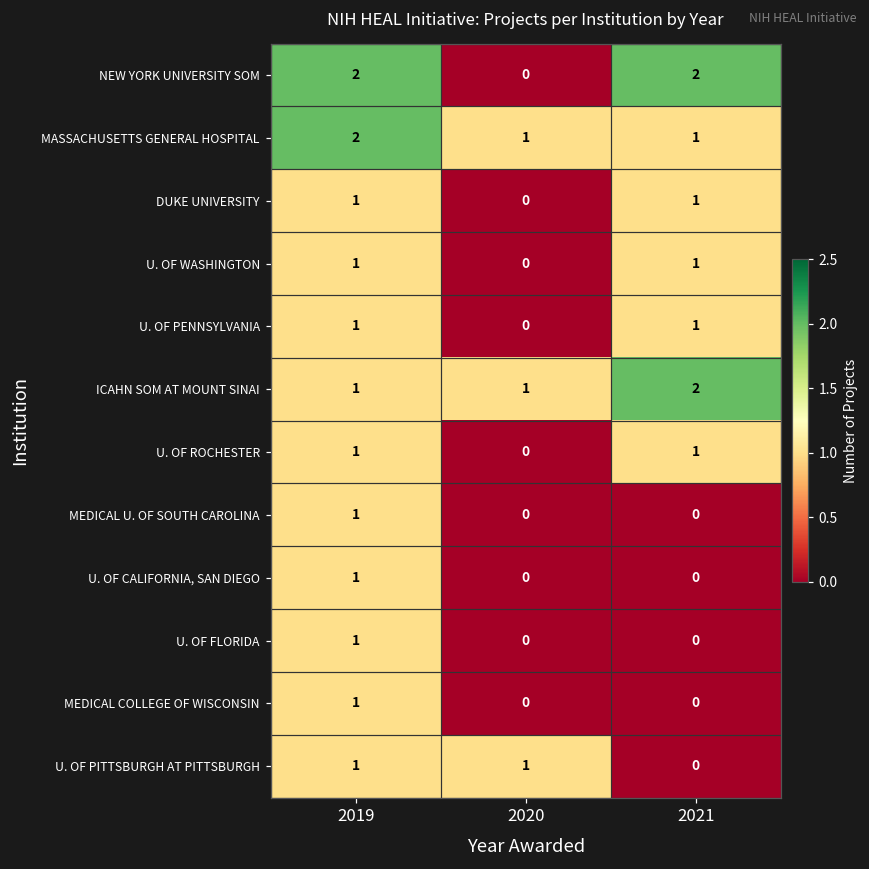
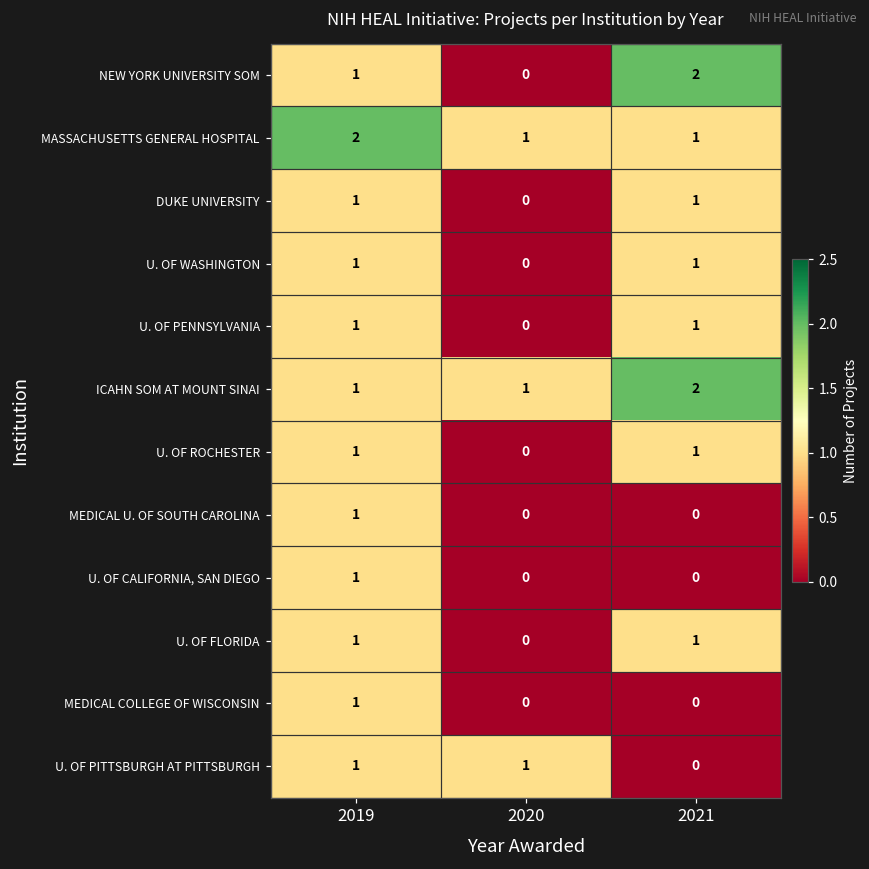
  {
    "NEW YORK UNIVERSITY SOM": {
-     "2019": 2,
+     "2019": 1,
      "2020": 0,
      "2021": 2
    },
    "MASSACHUSETTS GENERAL HOSPITAL": {
      "2019": 2,
      "2020": 1,
      "2021": 1
    },
    "DUKE UNIVERSITY": {
      "2019": 1,
      "2020": 0,
      "2021": 1
    },
    "U. OF WASHINGTON": {
      "2019": 1,
      "2020": 0,
      "2021": 1
    },
    "U. OF PENNSYLVANIA": {
      "2019": 1,
      "2020": 0,
      "2021": 1
    },
    "ICAHN SOM AT MOUNT SINAI": {
      "2019": 1,
      "2020": 1,
      "2021": 2
    },
    "U. OF ROCHESTER": {
      "2019": 1,
      "2020": 0,
      "2021": 1
    },
    "MEDICAL U. OF SOUTH CAROLINA": {
      "2019": 1,
      "2020": 0,
      "2021": 0
    },
    "U. OF CALIFORNIA, SAN DIEGO": {
      "2019": 1,
      "2020": 0,
      "2021": 0
    },
    "U. OF FLORIDA": {
      "2019": 1,
      "2020": 0,
-     "2021": 0
+     "2021": 1
    },
    "MEDICAL COLLEGE OF WISCONSIN": {
      "2019": 1,
      "2020": 0,
      "2021": 0
    },
    "U. OF PITTSBURGH AT PITTSBURGH": {
      "2019": 1,
      "2020": 1,
      "2021": 0
    }
  }
